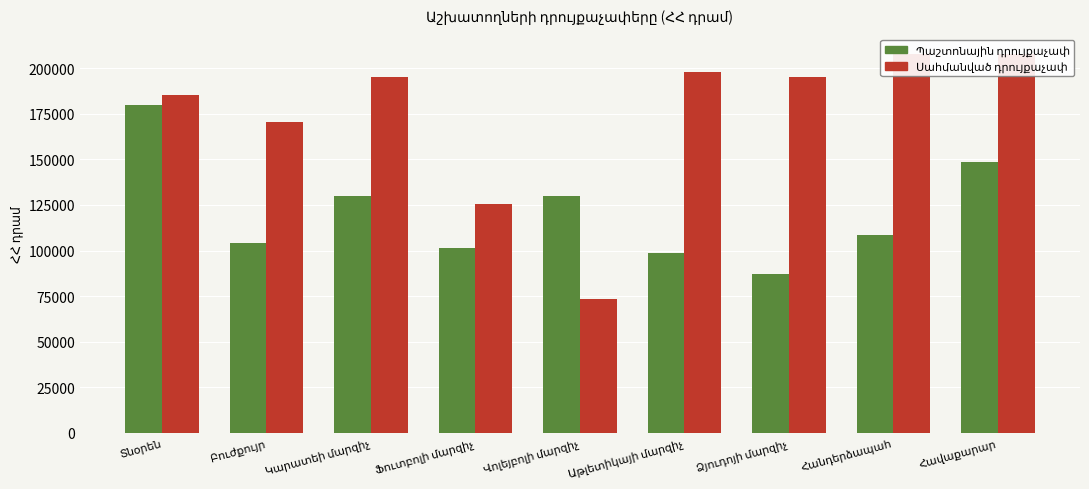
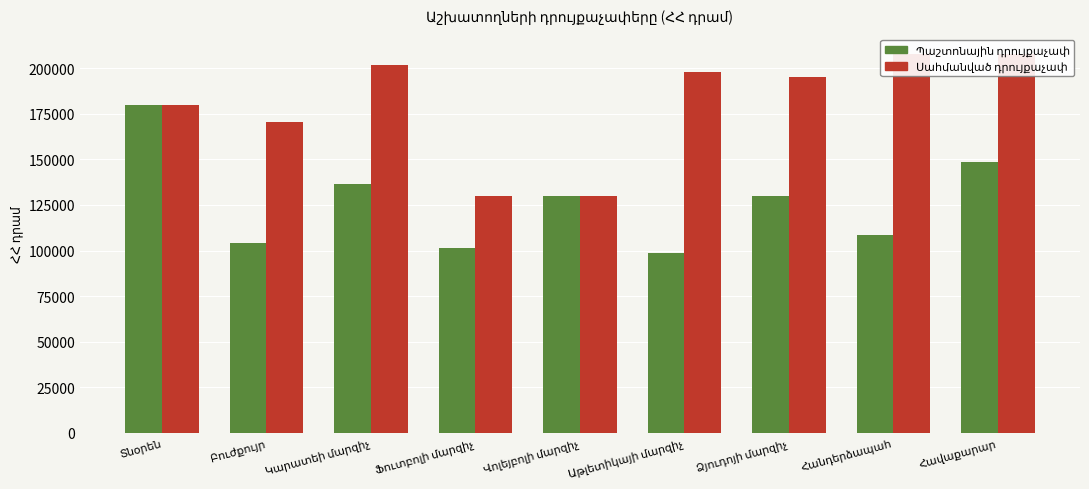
  {
    "Պաշտոնային դրույքաչափ": {
      "Տնօրեն": 180000,
      "Բուժքույր": 104000,
-     "Կարատեի մարզիչ": 130000,
+     "Կարատեի մարզիչ": 136000,
      "Ֆուտբոլի մարզիչ": 102000,
      "Վոլեյբոլի մարզիչ": 130000,
      "Աթլետիկայի մարզիչ": 99000,
-     "Ձյուդոյի մարզիչ": 87000,
+     "Ձյուդոյի մարզիչ": 130000,
      "Հանդերձապահ": 108000,
      "Հավաքարար": 148000
    },
    "Սահմանված դրույքաչափ": {
-     "Տնօրեն": 185000,
+     "Տնօրեն": 180000,
      "Բուժքույր": 171000,
-     "Կարատեի մարզիչ": 195000,
-     "Ֆուտբոլի մարզիչ": 125000,
-     "Վոլեյբոլի մարզիչ": 74000,
+     "Կարատեի մարզիչ": 202000,
+     "Ֆուտբոլի մարզիչ": 130000,
+     "Վոլեյբոլի մարզիչ": 130000,
      "Աթլետիկայի մարզիչ": 198000,
      "Ձյուդոյի մարզիչ": 195000
    }
  }
